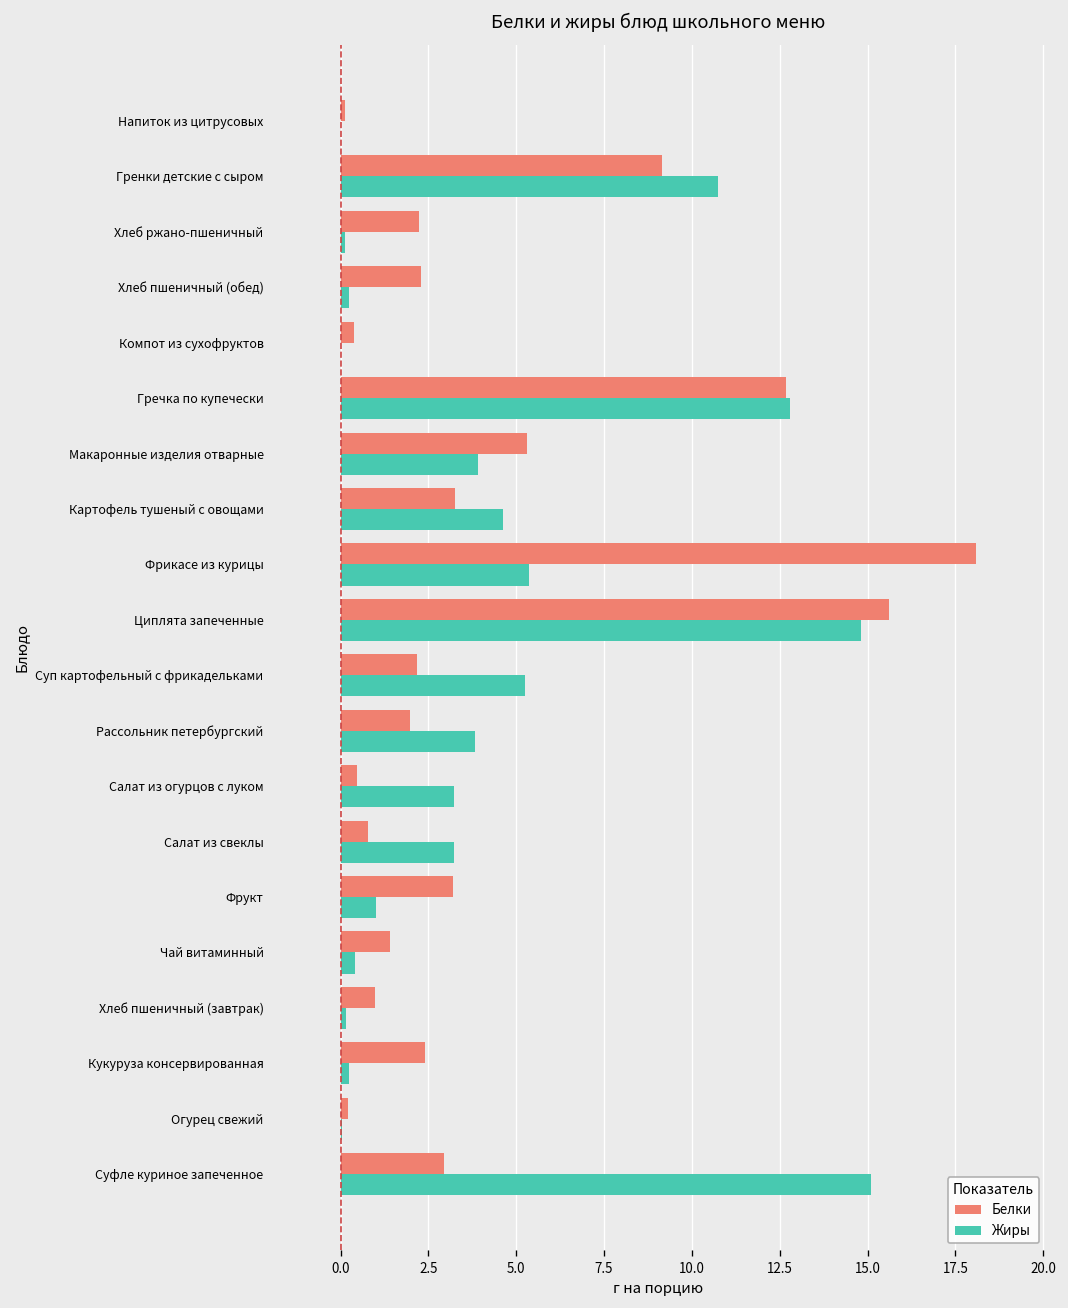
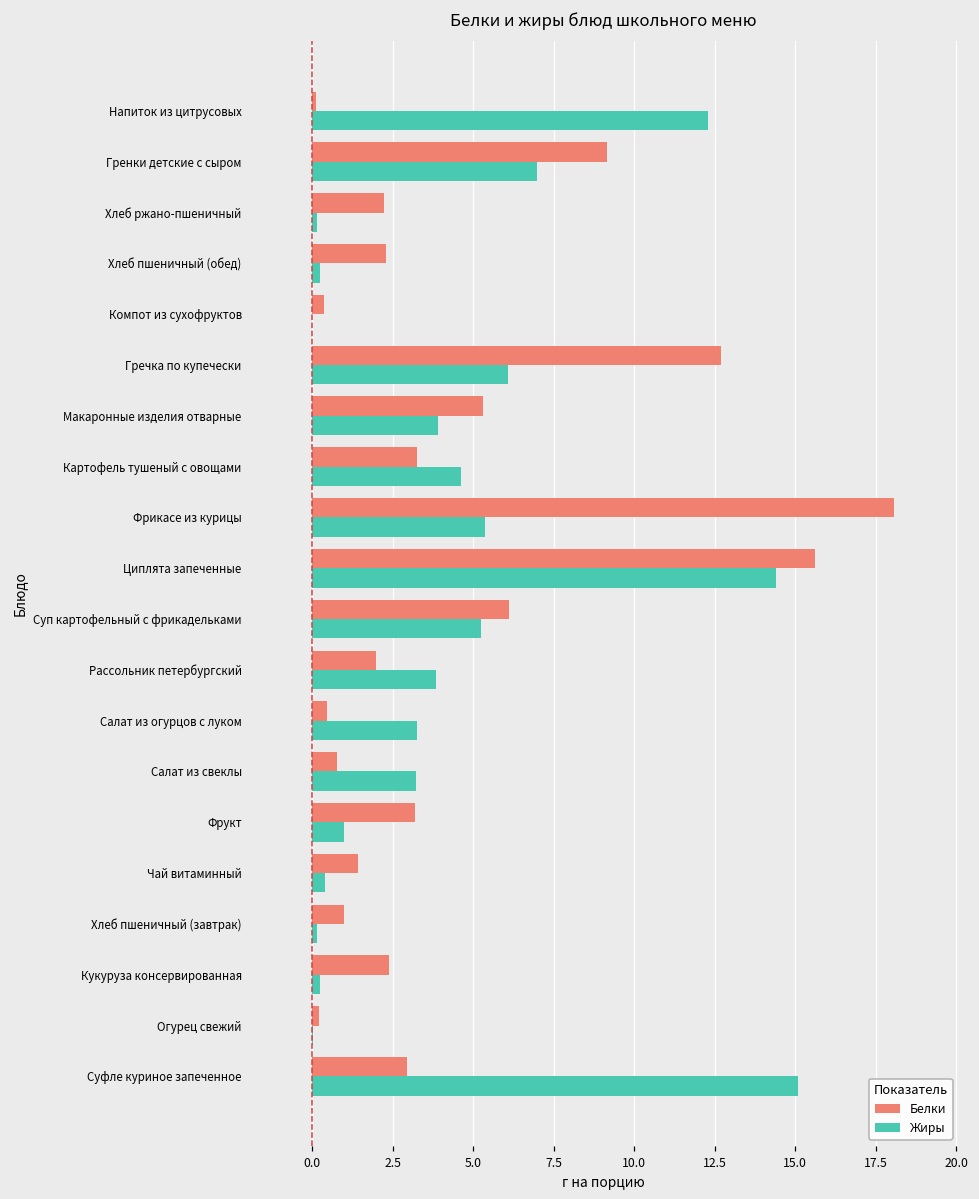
  {
    "Белки": {
      "Напиток из цитрусовых": 0.1,
      "Гренки детские с сыром": 9.1,
      "Хлеб ржано-пшеничный": 2.2,
      "Хлеб пшеничный (обед)": 2.3,
      "Компот из сухофруктов": 0.4,
      "Гречка по купечески": 12.7,
      "Макаронные изделия отварные": 5.3,
      "Картофель тушеный с овощами": 3.3,
      "Фрикасе из курицы": 18.1,
      "Циплята запеченные": 15.6,
-     "Суп картофельный с фрикадельками": 2.2,
+     "Суп картофельный с фрикадельками": 6.1,
      "Рассольник петербургский": 2.0,
      "Салат из огурцов с луком": 0.5,
      "Салат из свеклы": 0.8,
      "Фрукт": 3.2,
      "Чай витаминный": 1.4,
      "Хлеб пшеничный (завтрак)": 1.0,
      "Кукуруза консервированная": 2.4,
      "Огурец свежий": 0.2,
      "Суфле куриное запеченное": 3.0
    },
    "Жиры": {
-     "Напиток из цитрусовых": 0.0,
-     "Гренки детские с сыром": 10.7,
+     "Напиток из цитрусовых": 12.3,
+     "Гренки детские с сыром": 7.0,
      "Хлеб ржано-пшеничный": 0.1,
      "Хлеб пшеничный (обед)": 0.2,
      "Компот из сухофруктов": 0.0,
-     "Гречка по купечески": 12.8,
+     "Гречка по купечески": 6.1,
      "Макаронные изделия отварные": 3.9,
      "Картофель тушеный с овощами": 4.6,
      "Фрикасе из курицы": 5.4,
-     "Циплята запеченные": 14.8,
+     "Циплята запеченные": 14.4,
      "Суп картофельный с фрикадельками": 5.2,
      "Рассольник петербургский": 3.8,
      "Салат из огурцов с луком": 3.2,
      "Салат из свеклы": 3.2,
      "Фрукт": 1.0,
      "Чай витаминный": 0.4,
      "Хлеб пшеничный (завтрак)": 0.2,
      "Кукуруза консервированная": 0.2,
      "Суфле куриное запеченное": 15.1
    }
  }
